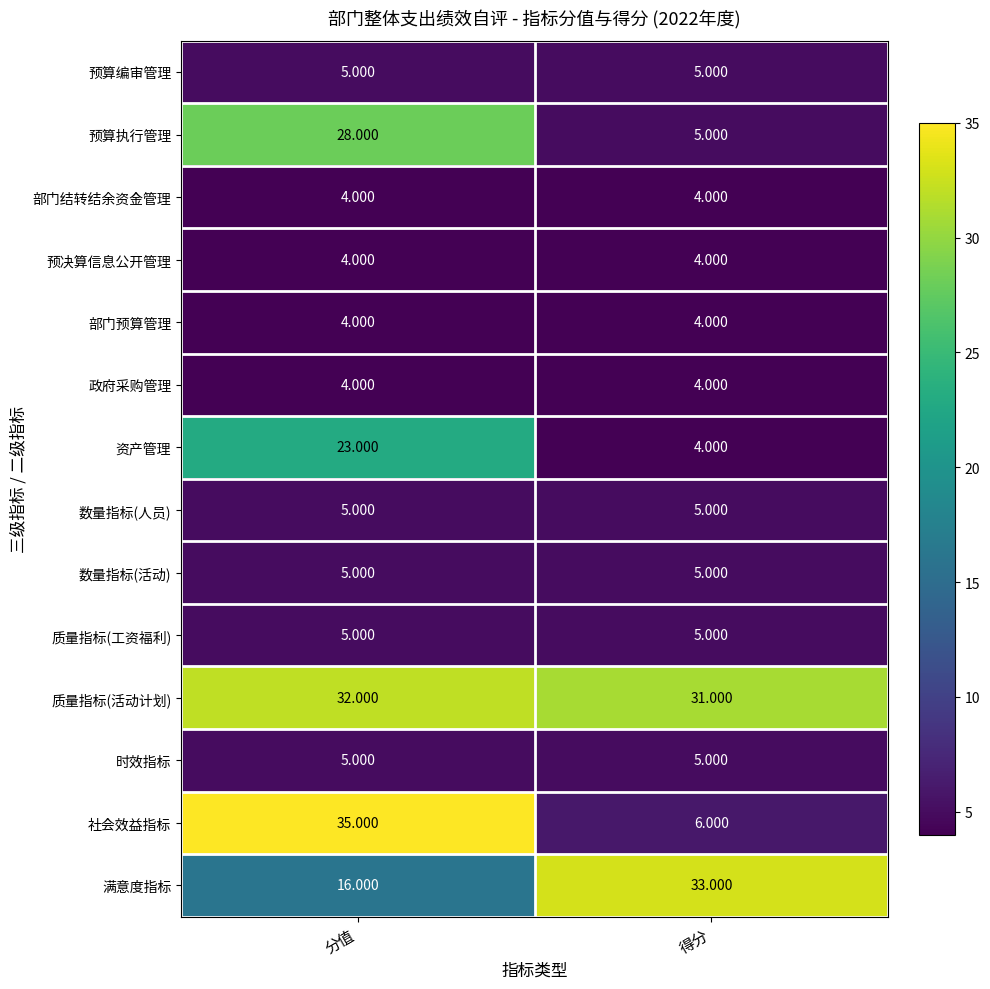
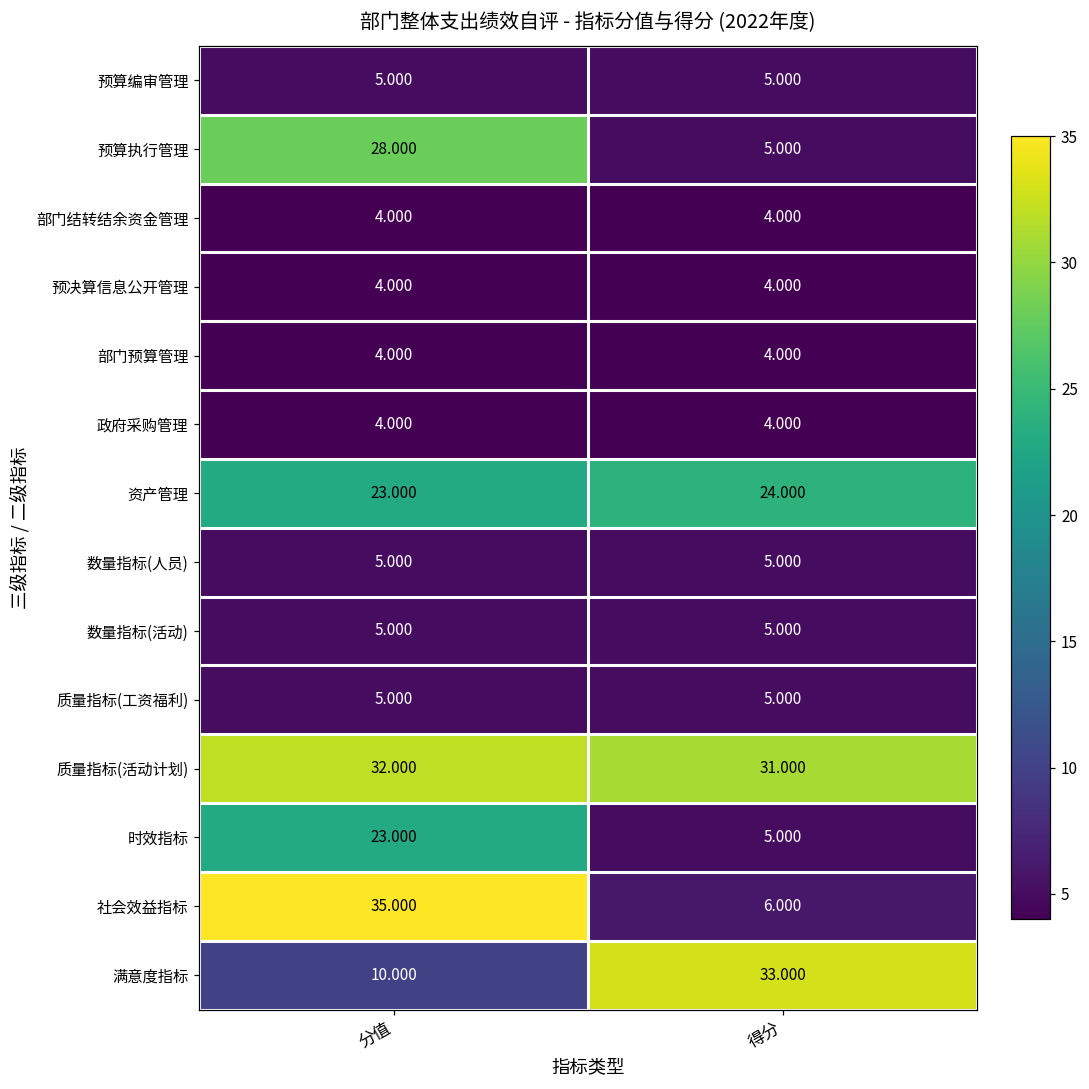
  {
    "预算编审管理": {
      "分值": 5.000,
      "得分": 5.000
    },
    "预算执行管理": {
      "分值": 28.000,
      "得分": 5.000
    },
    "部门结转结余资金管理": {
      "分值": 4.000,
      "得分": 4.000
    },
    "预决算信息公开管理": {
      "分值": 4.000,
      "得分": 4.000
    },
    "部门预算管理": {
      "分值": 4.000,
      "得分": 4.000
    },
    "政府采购管理": {
      "分值": 4.000,
      "得分": 4.000
    },
    "资产管理": {
      "分值": 23.000,
-     "得分": 4.000
+     "得分": 24.000
    },
    "数量指标(人员)": {
      "分值": 5.000,
      "得分": 5.000
    },
    "数量指标(活动)": {
      "分值": 5.000,
      "得分": 5.000
    },
    "质量指标(工资福利)": {
      "分值": 5.000,
      "得分": 5.000
    },
    "质量指标(活动计划)": {
      "分值": 32.000,
      "得分": 31.000
    },
    "时效指标": {
-     "分值": 5.000,
+     "分值": 23.000,
      "得分": 5.000
    },
    "社会效益指标": {
      "分值": 35.000,
      "得分": 6.000
    },
    "满意度指标": {
-     "分值": 16.000,
+     "分值": 10.000,
      "得分": 33.000
    }
  }
